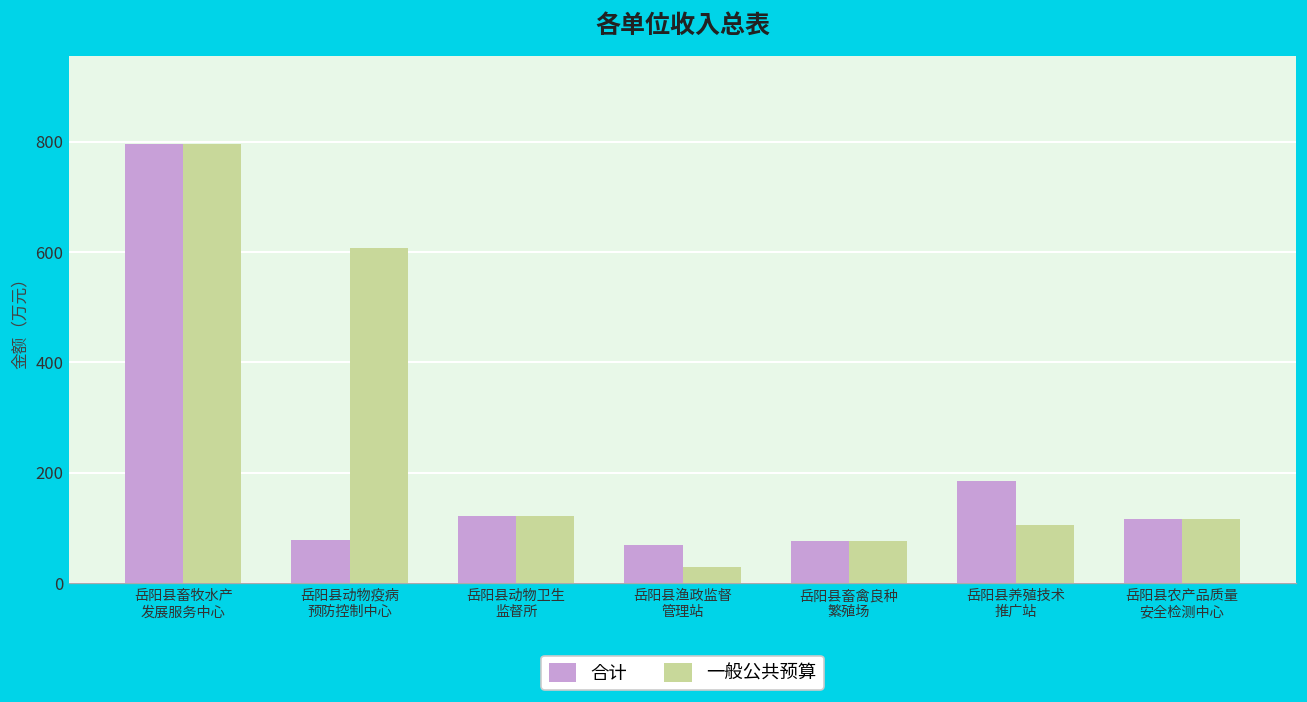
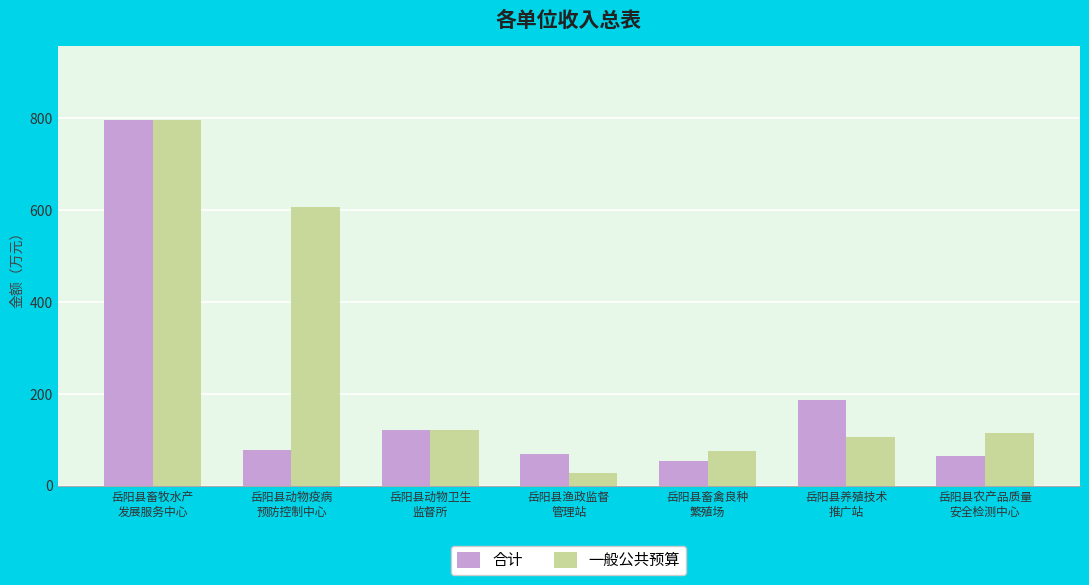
  {
    "合计": {
      "岳阳县畜牧水产 发展服务中心": 800,
      "岳阳县动物疫病 预防控制中心": 80,
      "岳阳县动物卫生 监督所": 120,
      "岳阳县渔政监督 管理站": 70,
-     "岳阳县畜禽良种 繁殖场": 80,
+     "岳阳县畜禽良种 繁殖场": 50,
      "岳阳县养殖技术 推广站": 190,
-     "岳阳县农产品质量 安全检测中心": 120
+     "岳阳县农产品质量 安全检测中心": 60
    },
    "一般公共预算": {
      "岳阳县畜牧水产 发展服务中心": 800,
      "岳阳县动物疫病 预防控制中心": 610,
      "岳阳县动物卫生 监督所": 120,
      "岳阳县渔政监督 管理站": 30,
      "岳阳县畜禽良种 繁殖场": 80,
      "岳阳县养殖技术 推广站": 110,
      "岳阳县农产品质量 安全检测中心": 120
    }
  }
